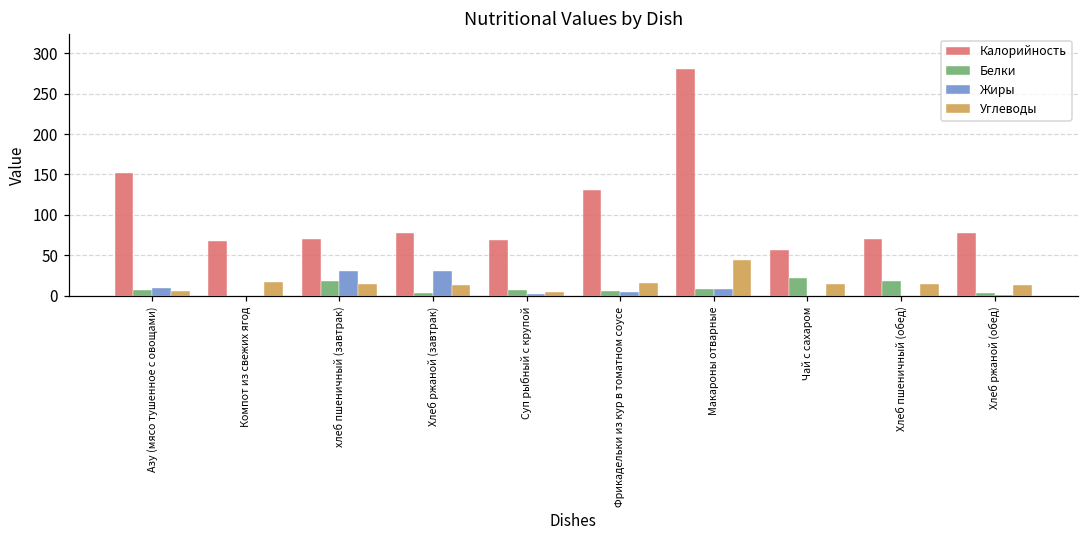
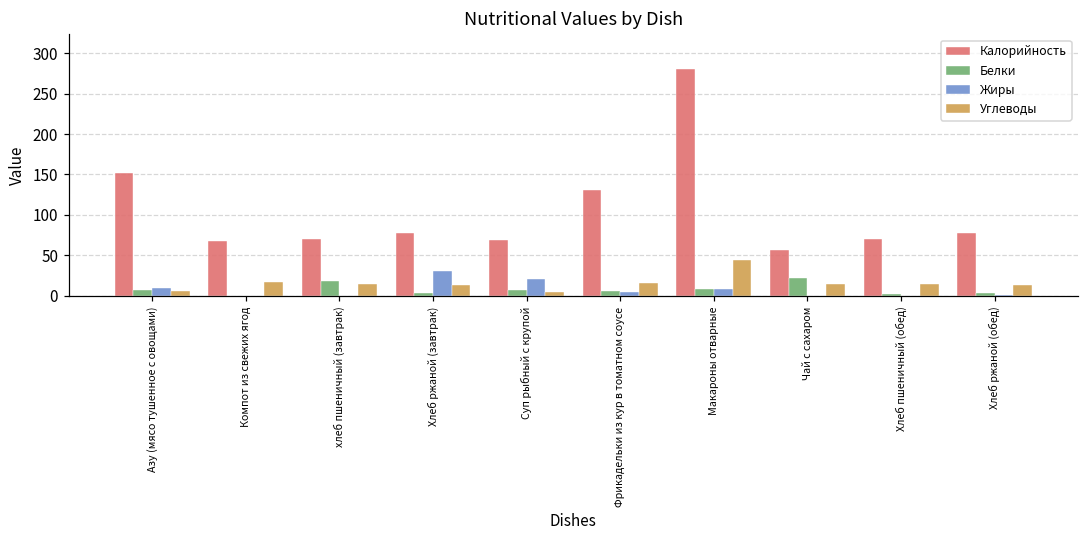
  {
    "Белки": {
      "Азу (мясо тушенное с овощами)": 10,
      "Компот из свежих ягод": 0,
      "хлеб пшеничный (завтрак)": 20,
      "Суп рыбный с крупой": 10,
      "Фрикадельки из кур в томатном соусе": 10,
      "Макароны отварные": 10,
      "Чай с сахаром": 20,
-     "Хлеб пшеничный (обед)": 20
+     "Хлеб пшеничный (обед)": 0
    },
    "Жиры": {
      "Азу (мясо тушенное с овощами)": 10,
      "Компот из свежих ягод": 0,
-     "хлеб пшеничный (завтрак)": 30,
+     "хлеб пшеничный (завтрак)": 0,
      "Хлеб ржаной (завтрак)": 30,
-     "Суп рыбный с крупой": 0,
+     "Суп рыбный с крупой": 20,
      "Фрикадельки из кур в томатном соусе": 10,
      "Макароны отварные": 10,
      "Чай с сахаром": 0,
      "Хлеб пшеничный (обед)": 0
    }
  }
